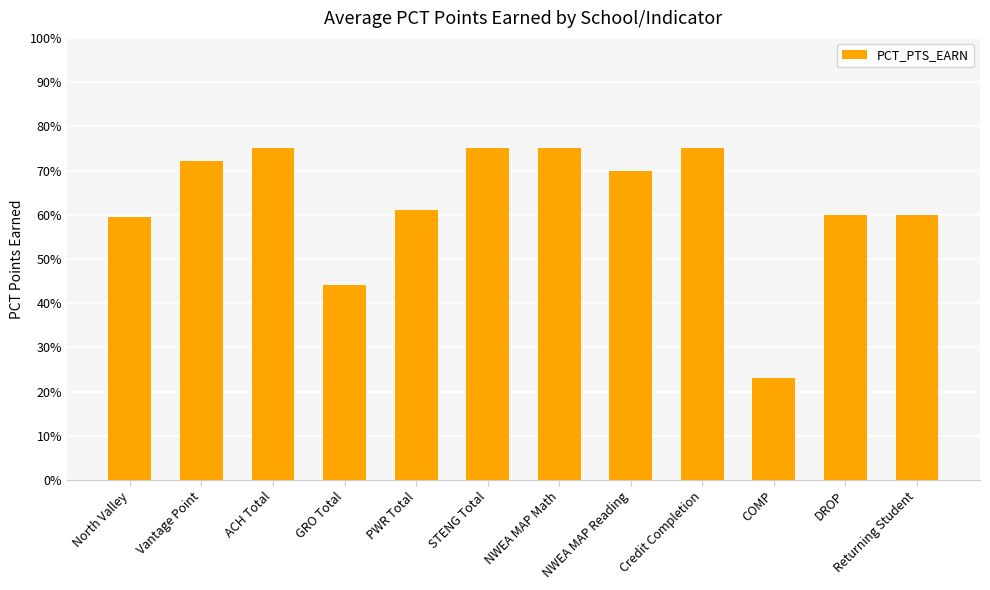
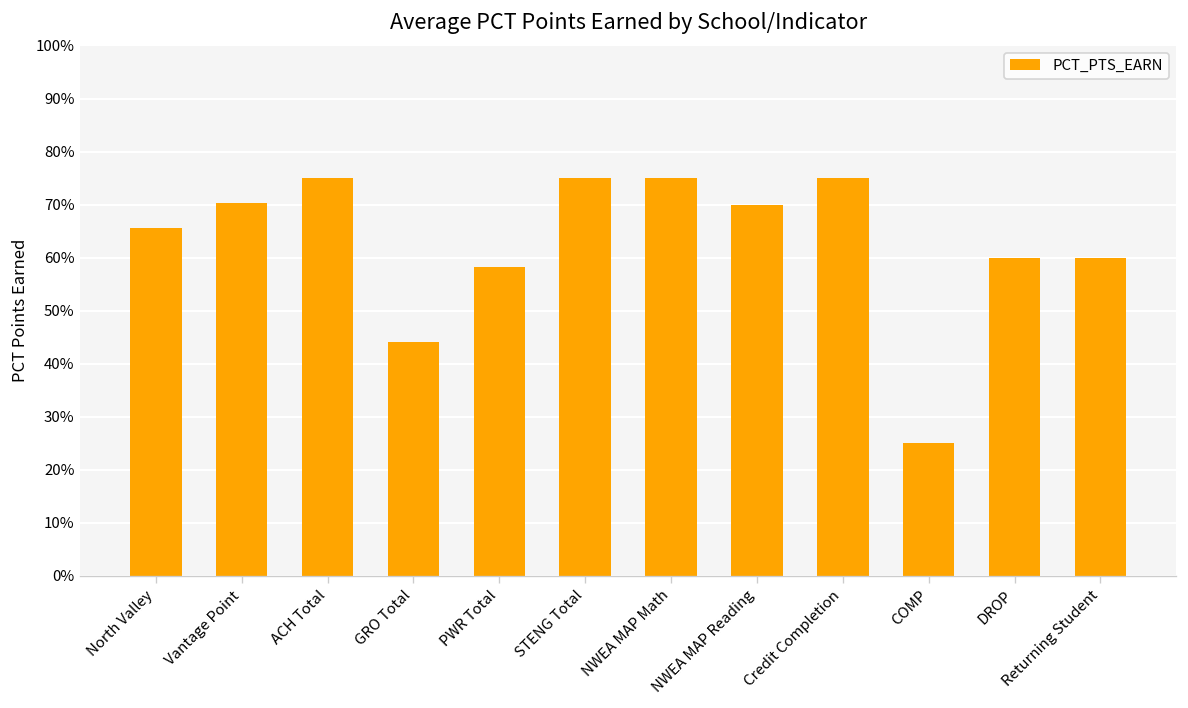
  {
-   "North Valley": "59%",
-   "Vantage Point": "72%",
+   "North Valley": "66%",
+   "Vantage Point": "70%",
    "ACH Total": "75%",
    "GRO Total": "44%",
-   "PWR Total": "61%",
+   "PWR Total": "58%",
    "STENG Total": "75%",
    "NWEA MAP Math": "75%",
    "NWEA MAP Reading": "70%",
    "Credit Completion": "75%",
-   "COMP": "23%",
+   "COMP": "25%",
    "DROP": "60%",
    "Returning Student": "60%"
  }
